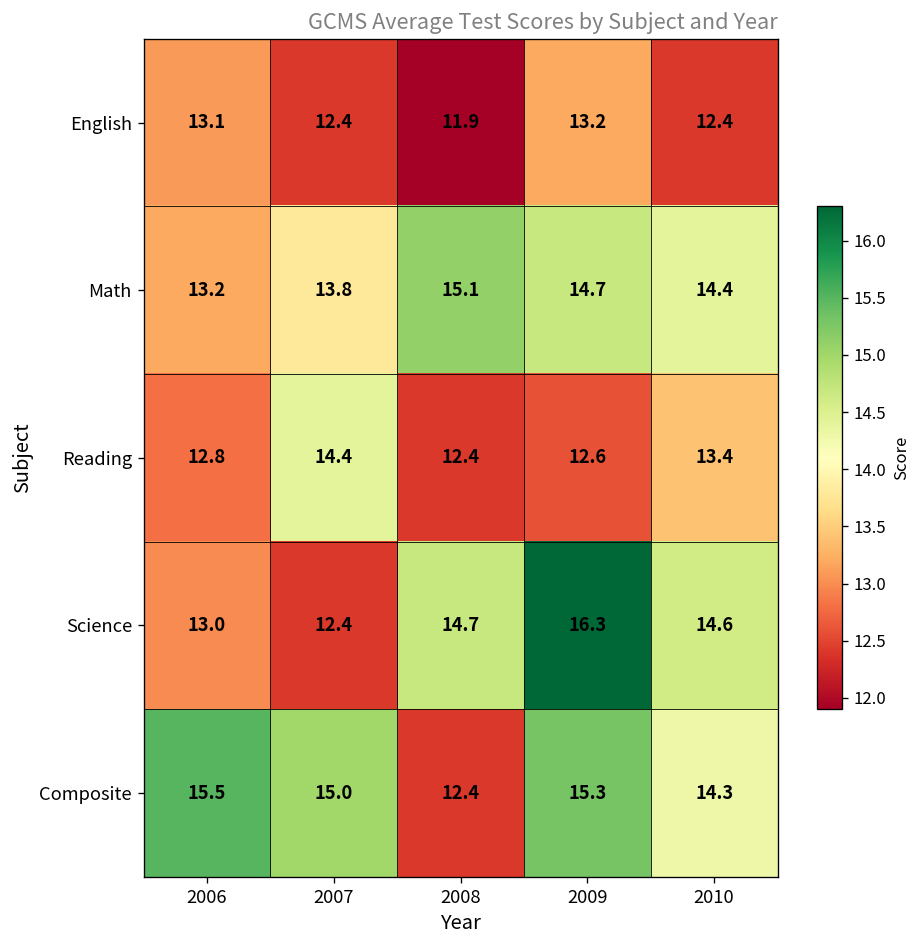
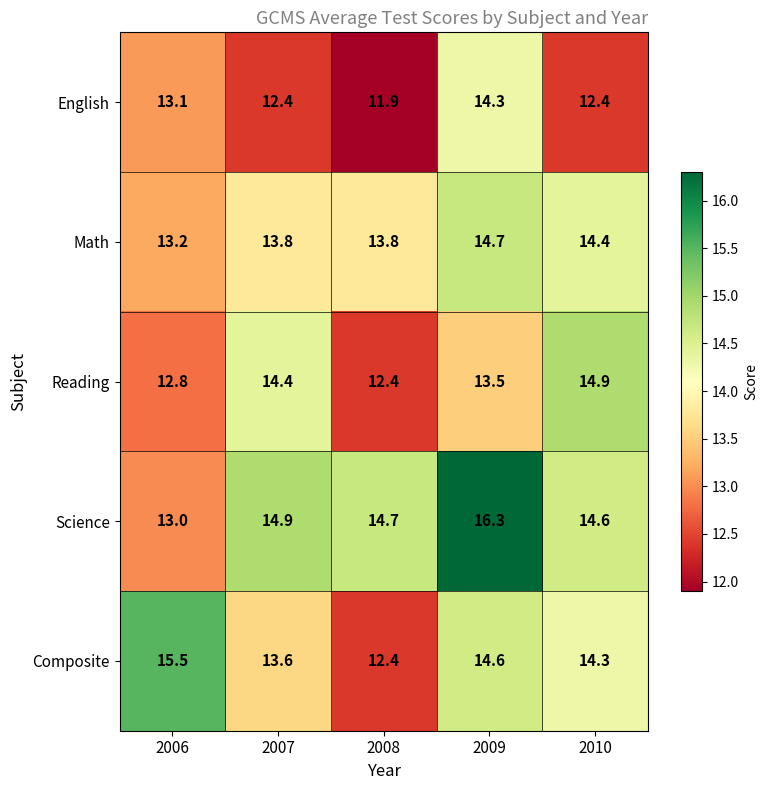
  {
    "English": {
      "2006": 13.1,
      "2007": 12.4,
      "2008": 11.9,
-     "2009": 13.2,
+     "2009": 14.3,
      "2010": 12.4
    },
    "Math": {
      "2006": 13.2,
      "2007": 13.8,
-     "2008": 15.1,
+     "2008": 13.8,
      "2009": 14.7,
      "2010": 14.4
    },
    "Reading": {
      "2006": 12.8,
      "2007": 14.4,
      "2008": 12.4,
-     "2009": 12.6,
-     "2010": 13.4
+     "2009": 13.5,
+     "2010": 14.9
    },
    "Science": {
      "2006": 13.0,
-     "2007": 12.4,
+     "2007": 14.9,
      "2008": 14.7,
      "2009": 16.3,
      "2010": 14.6
    },
    "Composite": {
      "2006": 15.5,
-     "2007": 15.0,
+     "2007": 13.6,
      "2008": 12.4,
-     "2009": 15.3,
+     "2009": 14.6,
      "2010": 14.3
    }
  }
